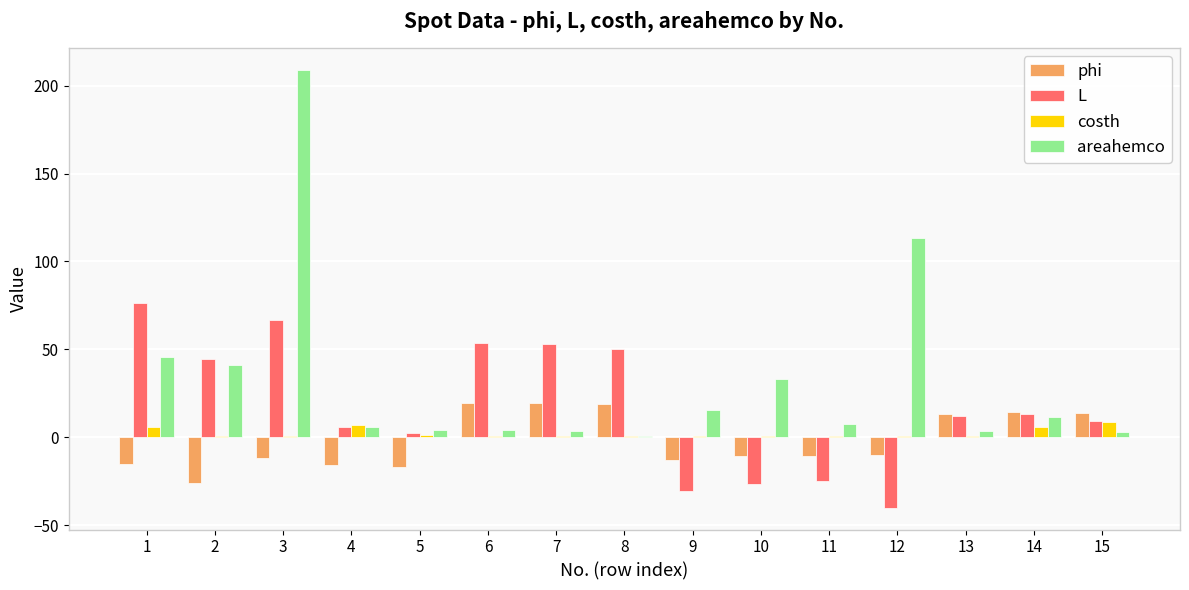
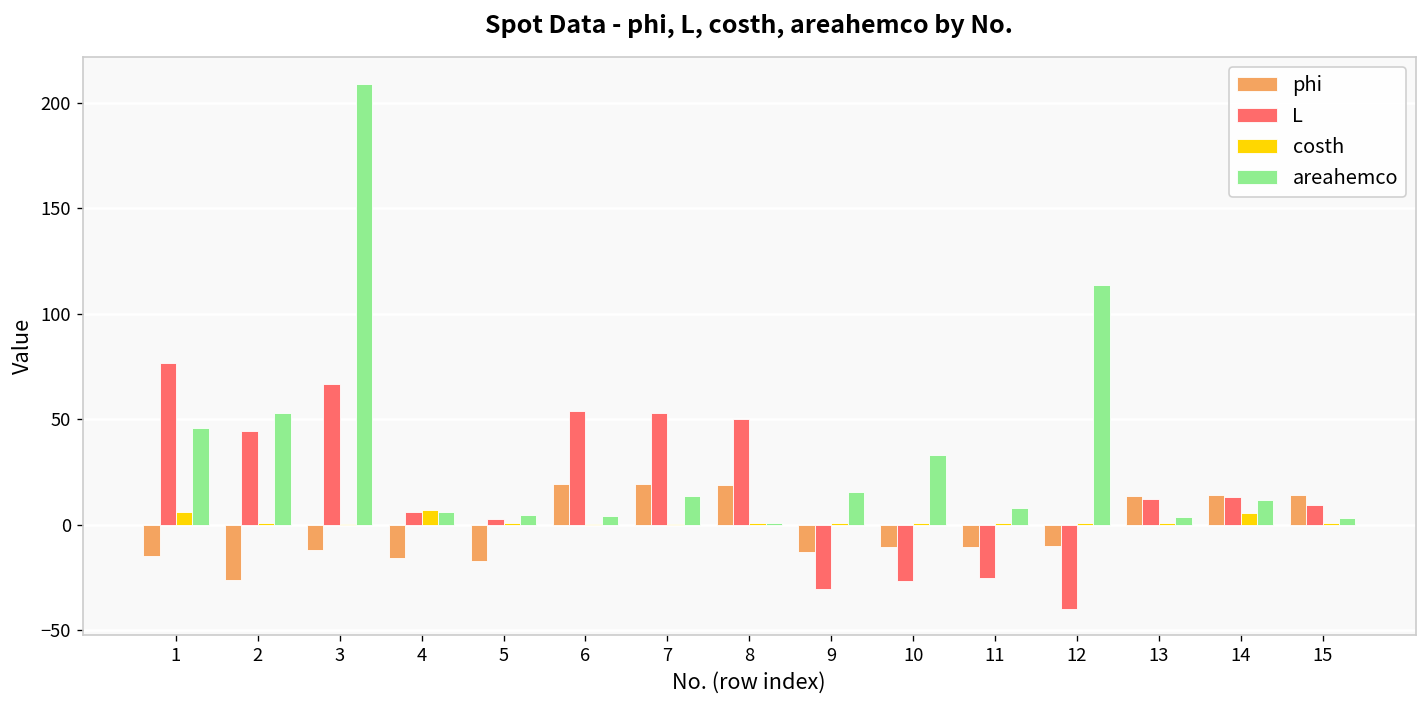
  {
    "costh": {
      "1": 6,
      "4": 7,
      "14": 6,
-     "15": 9
+     "15": 1
    },
    "areahemco": {
      "1": 46,
-     "2": 41,
+     "2": 53,
      "3": 209,
      "4": 6,
      "5": 4,
      "6": 4,
-     "7": 4,
+     "7": 14,
      "9": 15,
      "10": 33,
      "11": 8,
      "12": 113,
      "13": 3,
      "14": 11,
      "15": 3
    }
  }
